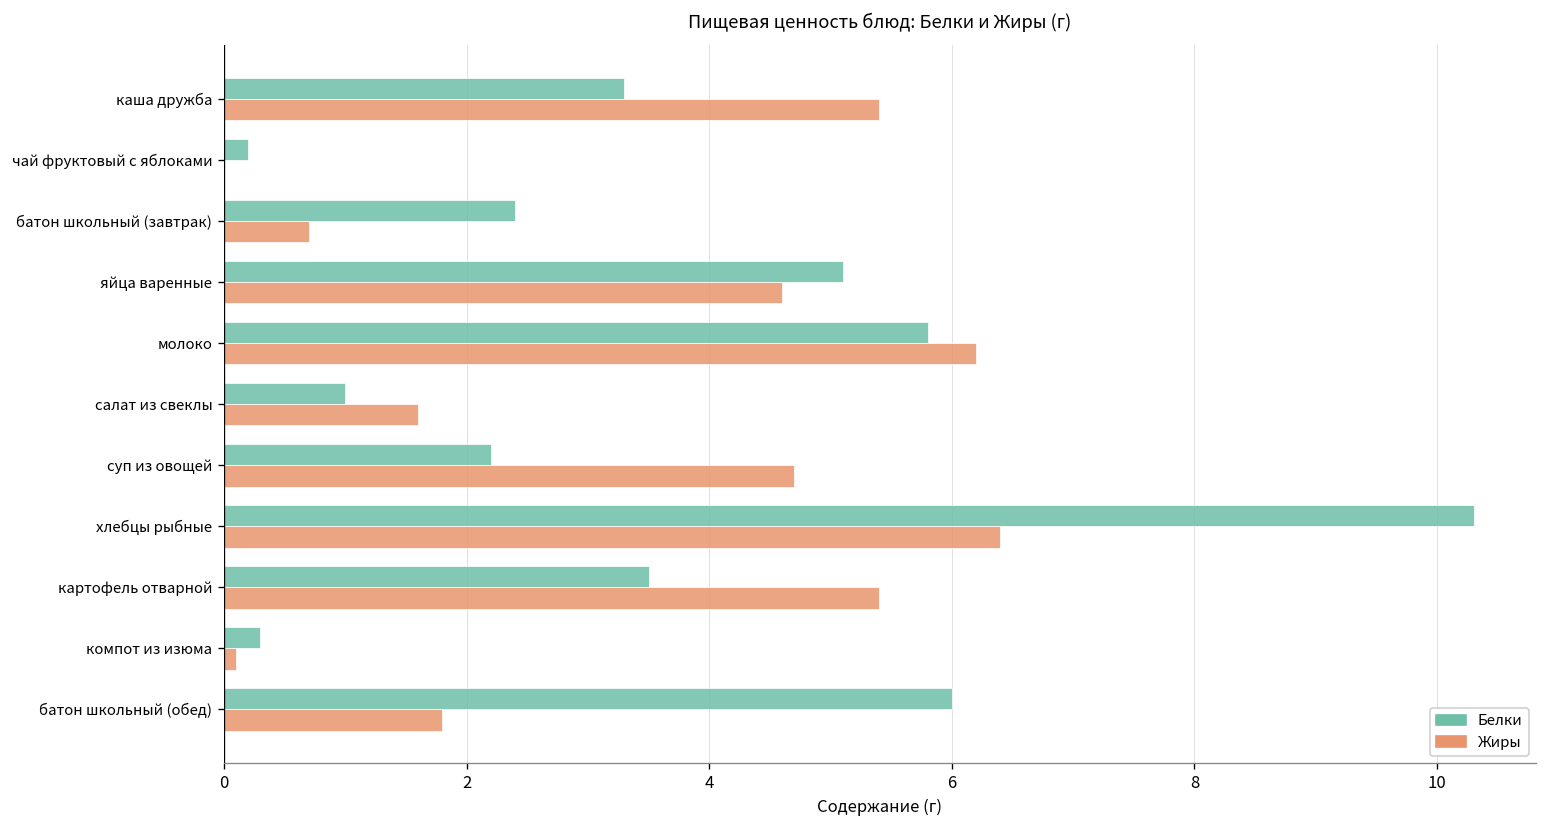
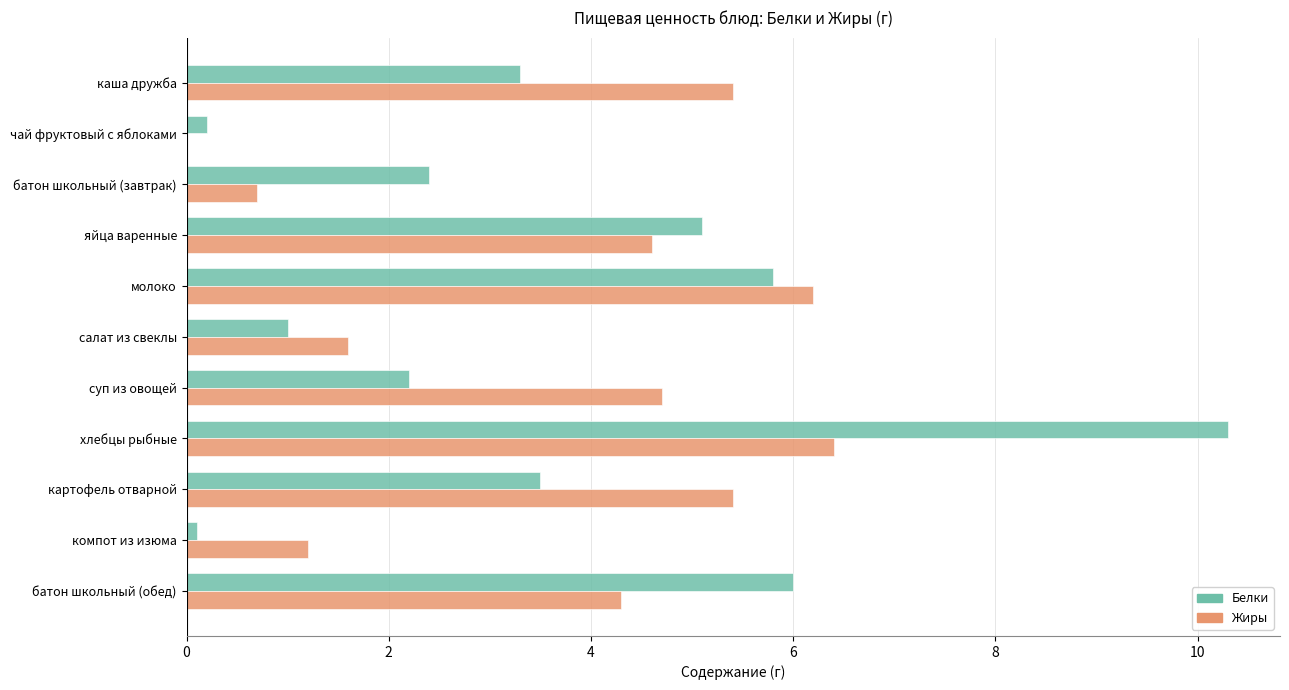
  {
    "Белки": {
      "каша дружба": 3.3,
      "чай фруктовый с яблоками": 0.2,
      "батон школьный (завтрак)": 2.4,
      "яйца варенные": 5.1,
      "молоко": 5.8,
      "салат из свеклы": 1.0,
      "суп из овощей": 2.2,
      "хлебцы рыбные": 10.3,
      "картофель отварной": 3.5,
-     "компот из изюма": 0.3,
+     "компот из изюма": 0.1,
      "батон школьный (обед)": 6.0
    },
    "Жиры": {
      "каша дружба": 5.4,
      "чай фруктовый с яблоками": 0.0,
      "батон школьный (завтрак)": 0.7,
      "яйца варенные": 4.6,
      "молоко": 6.2,
      "салат из свеклы": 1.6,
      "суп из овощей": 4.7,
      "хлебцы рыбные": 6.4,
      "картофель отварной": 5.4,
-     "компот из изюма": 0.1,
-     "батон школьный (обед)": 1.8
+     "компот из изюма": 1.2,
+     "батон школьный (обед)": 4.3
    }
  }
